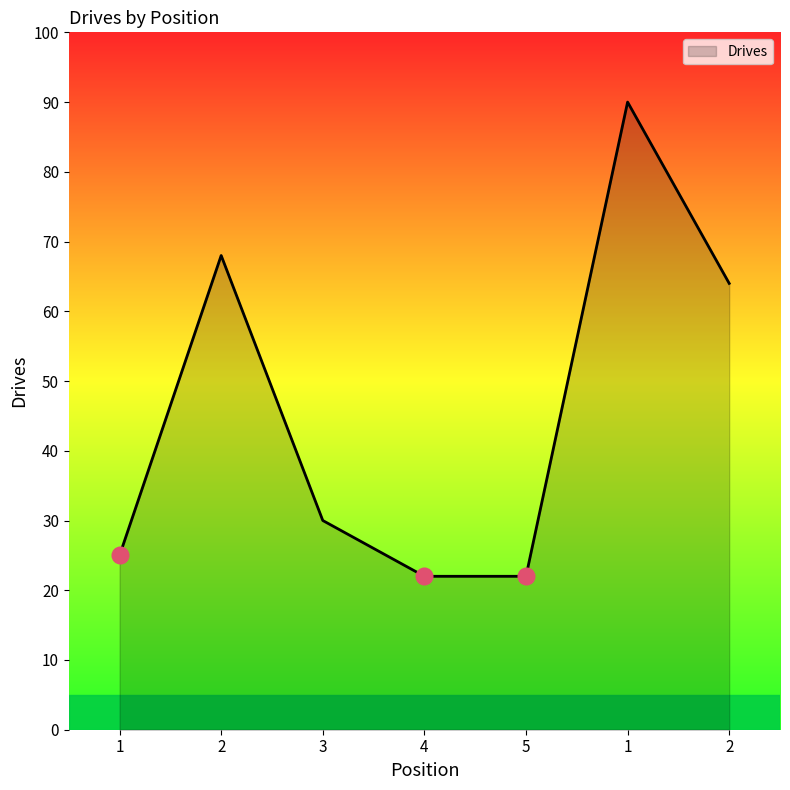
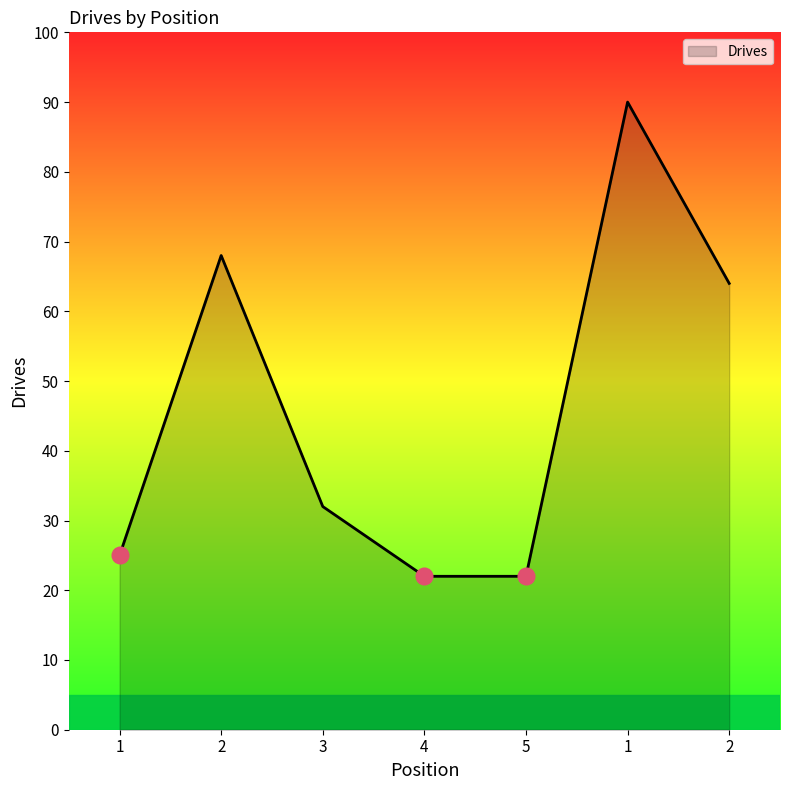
  {
    "Drives": {
-     "3": 30
+     "3": 32
    }
  }
